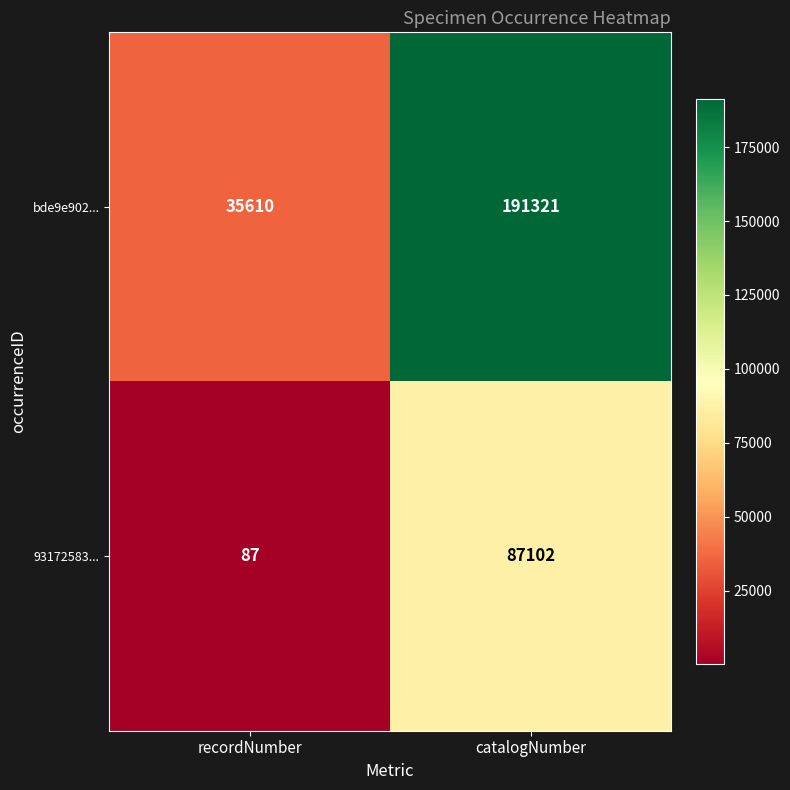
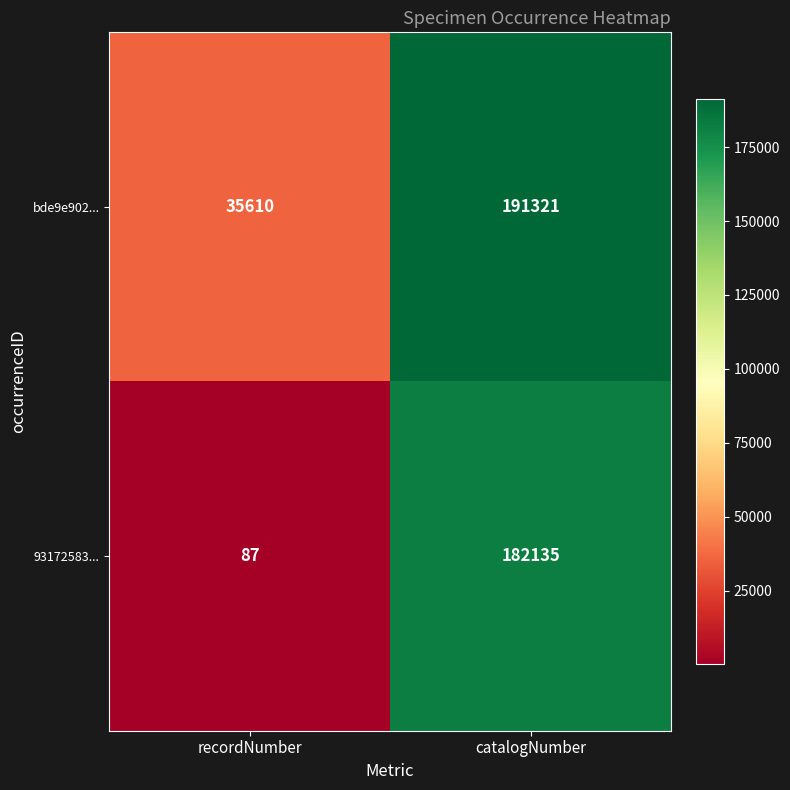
  {
    "bde9e902...": {
      "recordNumber": 35610,
      "catalogNumber": 191321
    },
    "93172583...": {
      "recordNumber": 87,
-     "catalogNumber": 87102
+     "catalogNumber": 182135
    }
  }
